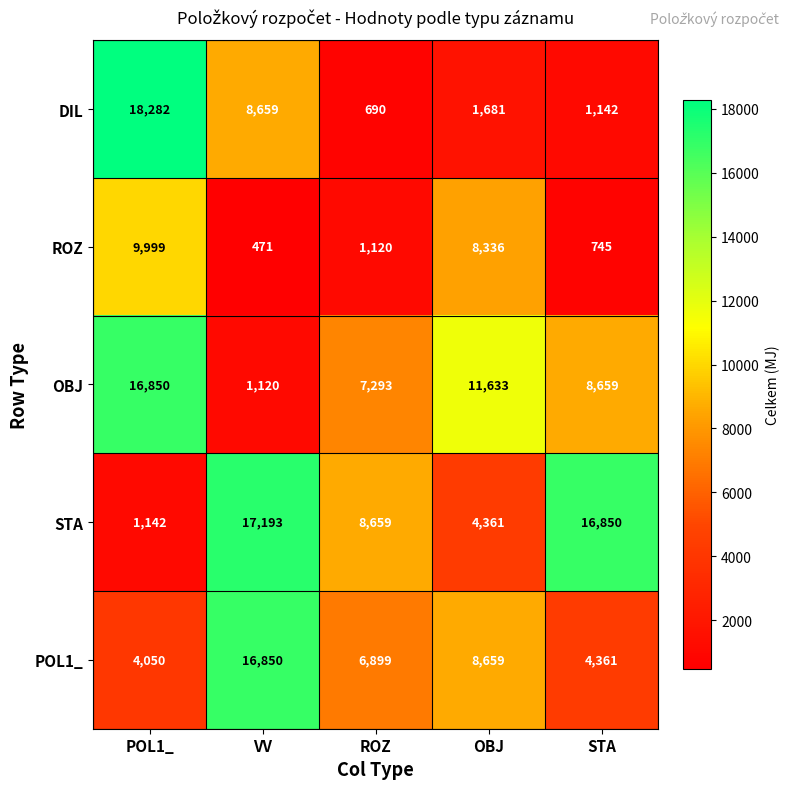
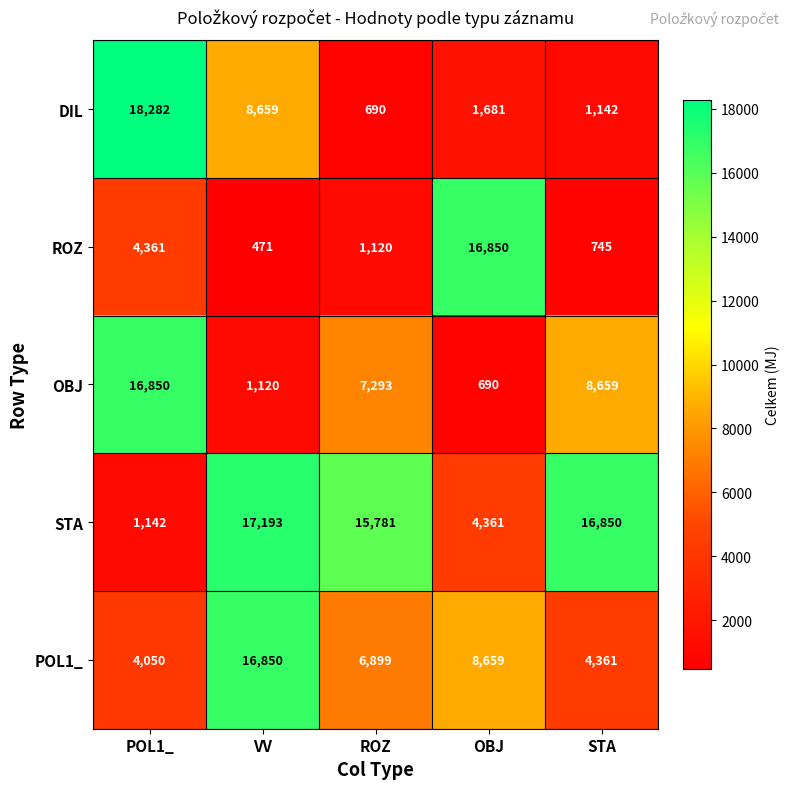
  {
    "DIL": {
      "POL1_": "18,282",
      "VV": "8,659",
      "ROZ": "690",
      "OBJ": "1,681",
      "STA": "1,142"
    },
    "ROZ": {
-     "POL1_": "9,999",
+     "POL1_": "4,361",
      "VV": "471",
      "ROZ": "1,120",
-     "OBJ": "8,336",
+     "OBJ": "16,850",
      "STA": "745"
    },
    "OBJ": {
      "POL1_": "16,850",
      "VV": "1,120",
      "ROZ": "7,293",
-     "OBJ": "11,633",
+     "OBJ": "690",
      "STA": "8,659"
    },
    "STA": {
      "POL1_": "1,142",
      "VV": "17,193",
-     "ROZ": "8,659",
+     "ROZ": "15,781",
      "OBJ": "4,361",
      "STA": "16,850"
    },
    "POL1_": {
      "POL1_": "4,050",
      "VV": "16,850",
      "ROZ": "6,899",
      "OBJ": "8,659",
      "STA": "4,361"
    }
  }
